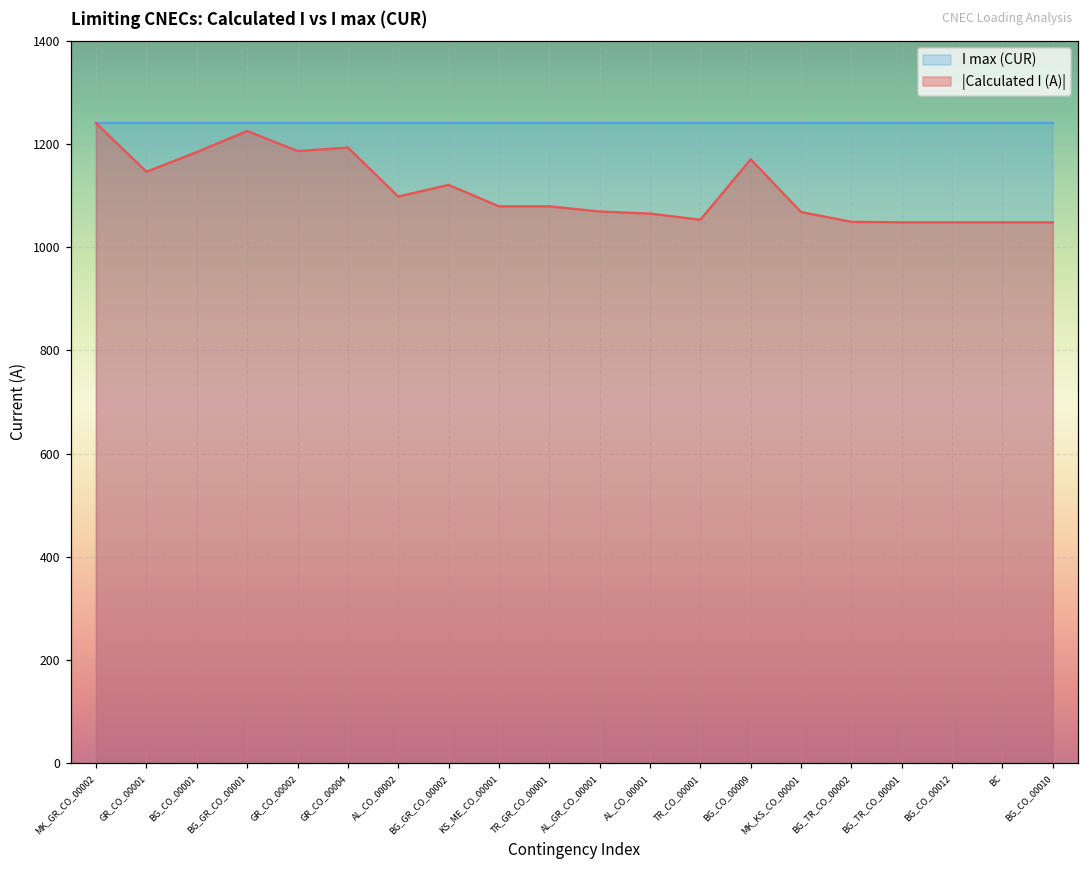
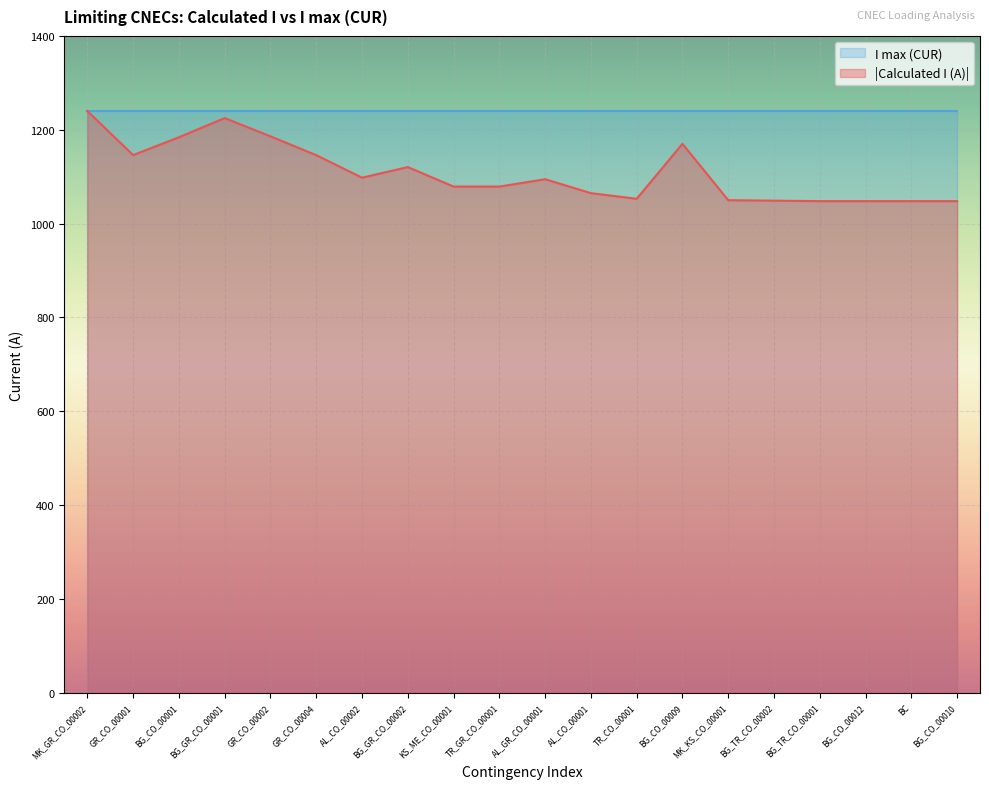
  {
    "I max (CUR)": {
      "GR_CO_00001": 1240,
      "BG_CO_00001": 1240,
      "BG_GR_CO_00001": 1240,
      "GR_CO_00002": 1240,
      "GR_CO_00004": 1240,
      "AL_CO_00002": 1240,
      "BG_GR_CO_00002": 1240,
      "KS_ME_CO_00001": 1240,
      "TR_GR_CO_00001": 1240,
      "AL_GR_CO_00001": 1240,
      "AL_CO_00001": 1240,
      "TR_CO_00001": 1240,
      "BG_CO_00009": 1240,
      "MK_KS_CO_00001": 1240,
      "BG_TR_CO_00002": 1240,
      "BG_TR_CO_00001": 1240,
      "BG_CO_00012": 1240,
      "BC": 1240,
      "BG_CO_00010": 1240
    },
    "|Calculated I (A)|": {
      "GR_CO_00001": 1150,
      "BG_CO_00001": 1180,
      "BG_GR_CO_00001": 1230,
      "GR_CO_00002": 1190,
-     "GR_CO_00004": 1190,
+     "GR_CO_00004": 1150,
      "AL_CO_00002": 1100,
      "BG_GR_CO_00002": 1120,
      "KS_ME_CO_00001": 1080,
      "TR_GR_CO_00001": 1080,
-     "AL_GR_CO_00001": 1070,
+     "AL_GR_CO_00001": 1090,
      "AL_CO_00001": 1070,
      "TR_CO_00001": 1050,
      "BG_CO_00009": 1170,
-     "MK_KS_CO_00001": 1070,
+     "MK_KS_CO_00001": 1050,
      "BG_TR_CO_00002": 1050,
      "BG_TR_CO_00001": 1050,
      "BG_CO_00012": 1050,
      "BC": 1050,
      "BG_CO_00010": 1050
    }
  }
